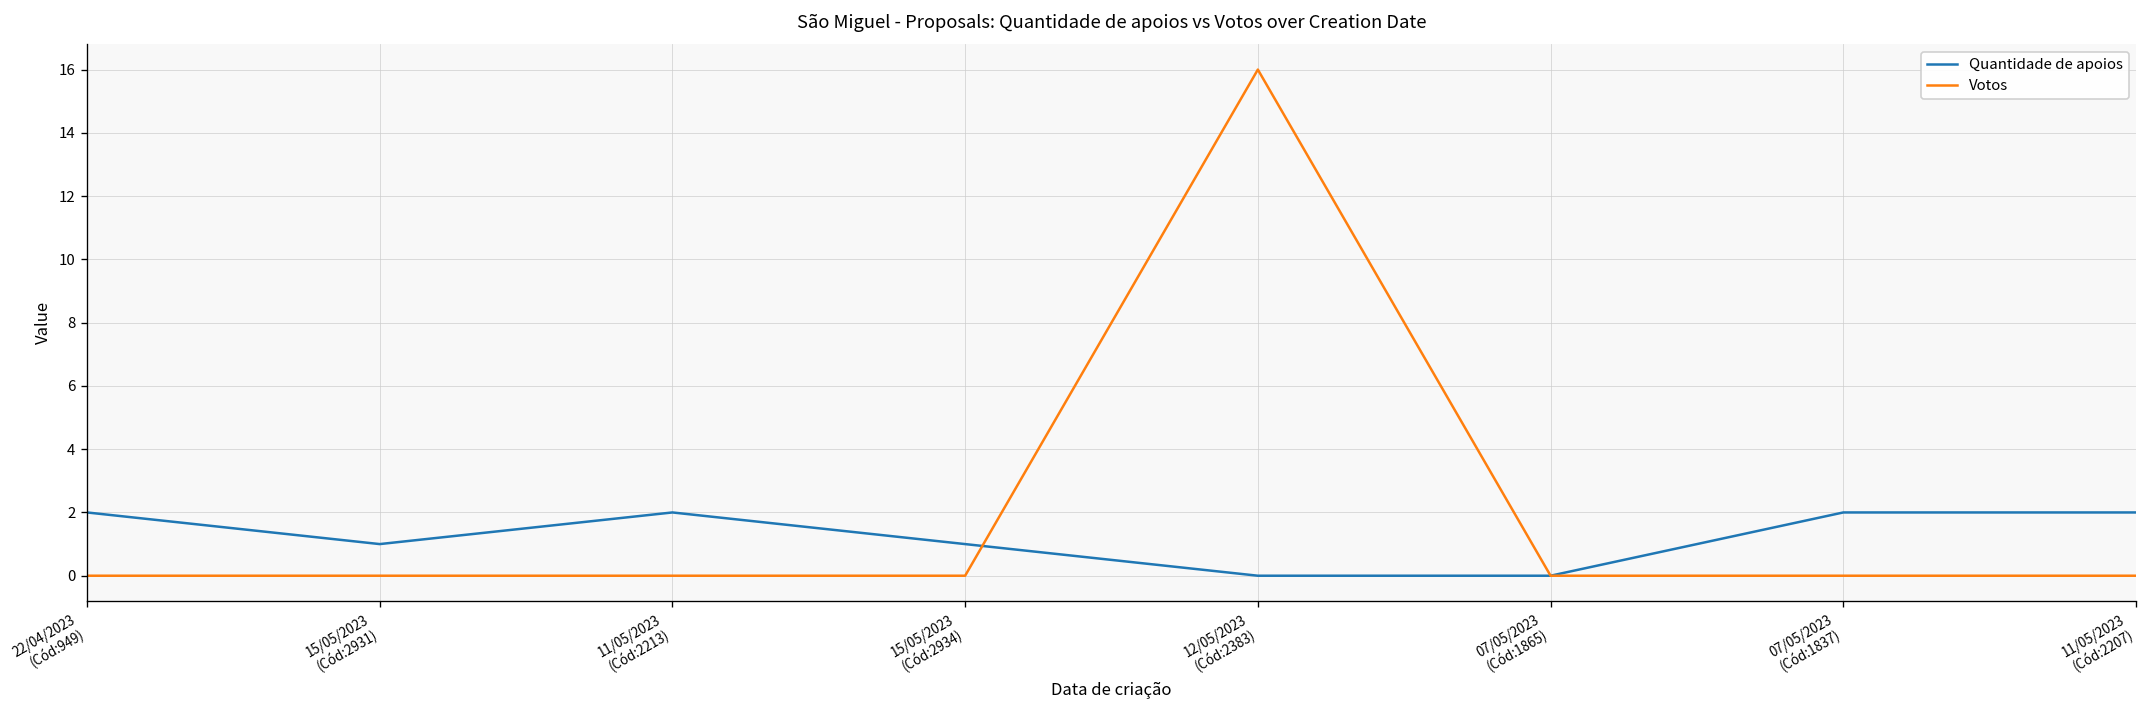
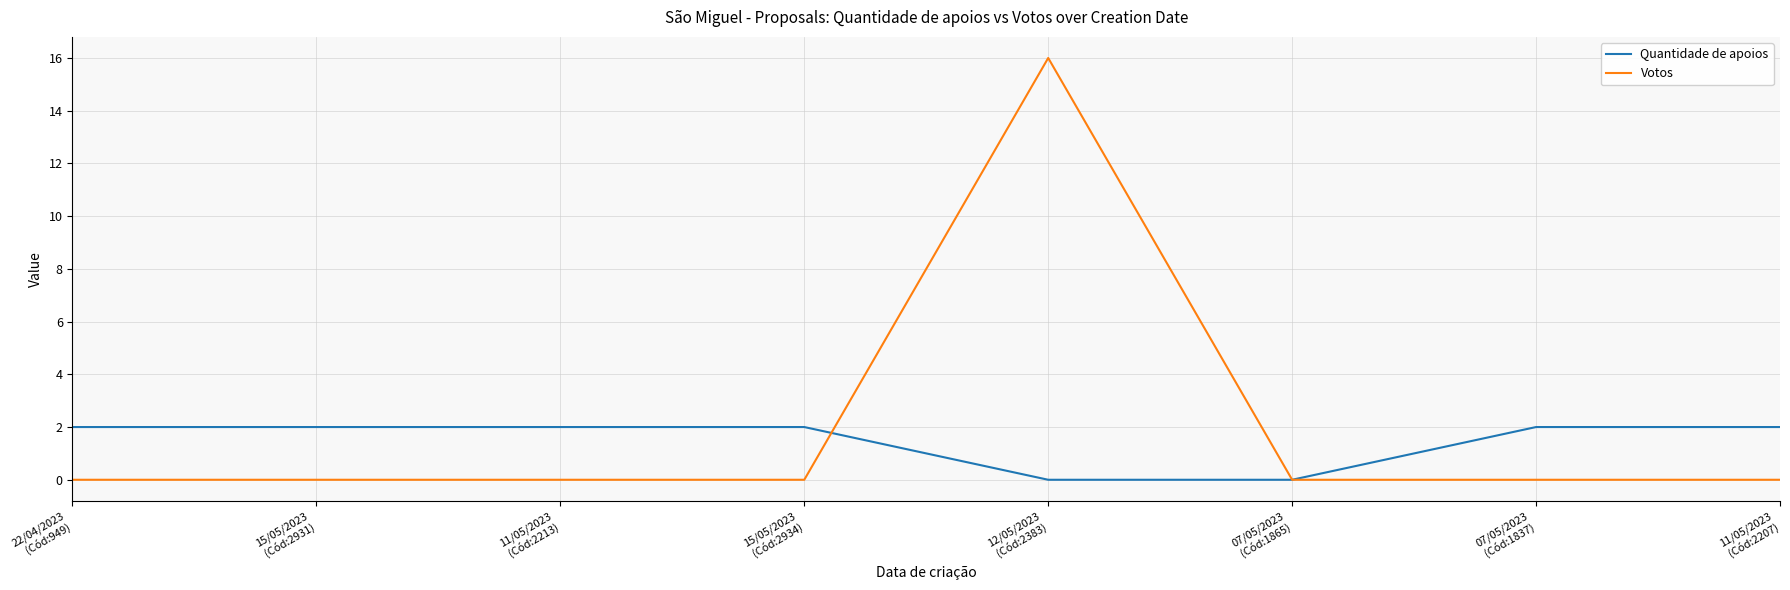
  {
    "Quantidade de apoios": {
      "22/04/2023 (Cód:949)": 2,
-     "15/05/2023 (Cód:2931)": 1,
+     "15/05/2023 (Cód:2931)": 2,
      "11/05/2023 (Cód:2213)": 2,
-     "15/05/2023 (Cód:2934)": 1,
+     "15/05/2023 (Cód:2934)": 2,
      "12/05/2023 (Cód:2383)": 0,
      "07/05/2023 (Cód:1837)": 2,
      "11/05/2023 (Cód:2207)": 2
    },
    "Votos": {
      "22/04/2023 (Cód:949)": 0,
      "15/05/2023 (Cód:2931)": 0,
      "11/05/2023 (Cód:2213)": 0,
      "15/05/2023 (Cód:2934)": 0,
      "12/05/2023 (Cód:2383)": 16,
      "07/05/2023 (Cód:1837)": 0,
      "11/05/2023 (Cód:2207)": 0
    }
  }
